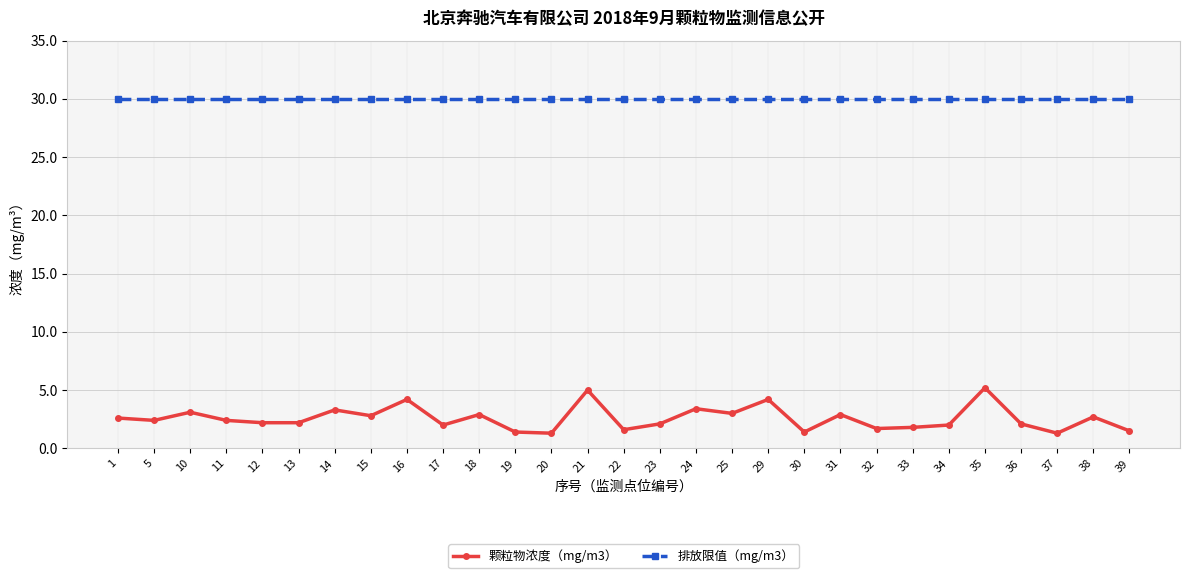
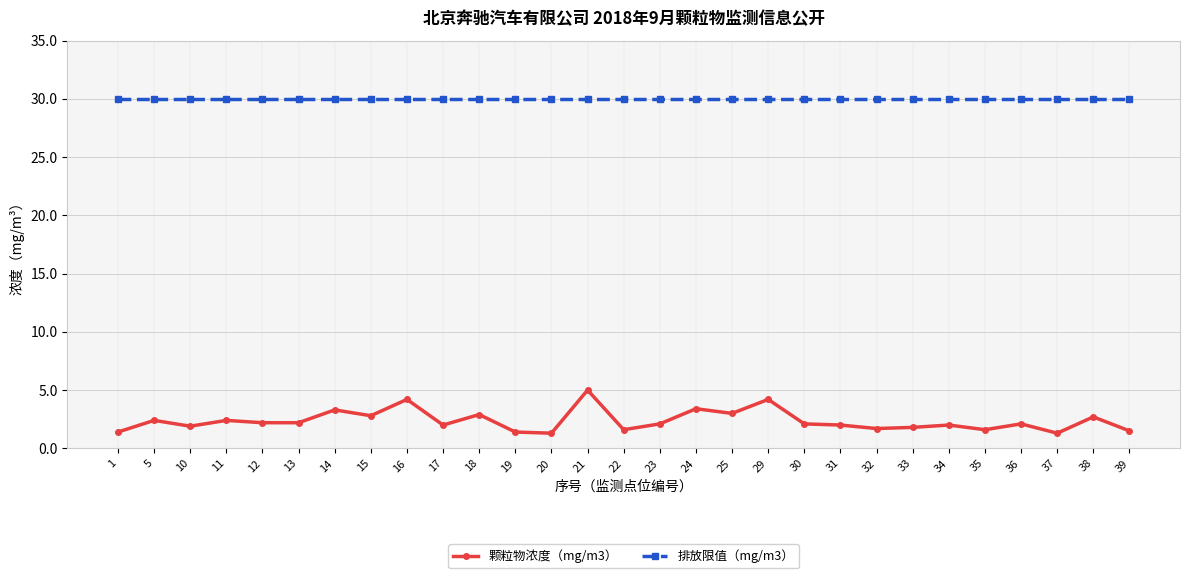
  {
    "颗粒物浓度（mg/m3）": {
-     "1": 2.6,
+     "1": 1.4,
      "5": 2.4,
-     "10": 3.1,
+     "10": 1.9,
      "11": 2.4,
      "12": 2.2,
      "13": 2.2,
      "14": 3.3,
      "15": 2.8,
      "16": 4.2,
      "17": 2.0,
      "18": 2.9,
      "19": 1.4,
      "20": 1.3,
      "21": 5.0,
      "22": 1.6,
      "23": 2.1,
      "24": 3.4,
      "25": 3.0,
      "29": 4.2,
-     "30": 1.4,
-     "31": 2.9,
+     "30": 2.1,
+     "31": 2.0,
      "32": 1.7,
      "33": 1.8,
      "34": 2.0,
-     "35": 5.2,
+     "35": 1.6,
      "36": 2.1,
      "37": 1.3,
      "38": 2.7,
      "39": 1.5
    },
    "排放限值（mg/m3）": {
      "1": 30.0,
      "5": 30.0,
      "10": 30.0,
      "11": 30.0,
      "12": 30.0,
      "13": 30.0,
      "14": 30.0,
      "15": 30.0,
      "16": 30.0,
      "17": 30.0,
      "18": 30.0,
      "19": 30.0,
      "20": 30.0,
      "21": 30.0,
      "22": 30.0,
      "23": 30.0,
      "24": 30.0,
      "25": 30.0,
      "29": 30.0,
      "30": 30.0,
      "31": 30.0,
      "32": 30.0,
      "33": 30.0,
      "34": 30.0,
      "35": 30.0,
      "36": 30.0,
      "37": 30.0,
      "38": 30.0,
      "39": 30.0
    }
  }
